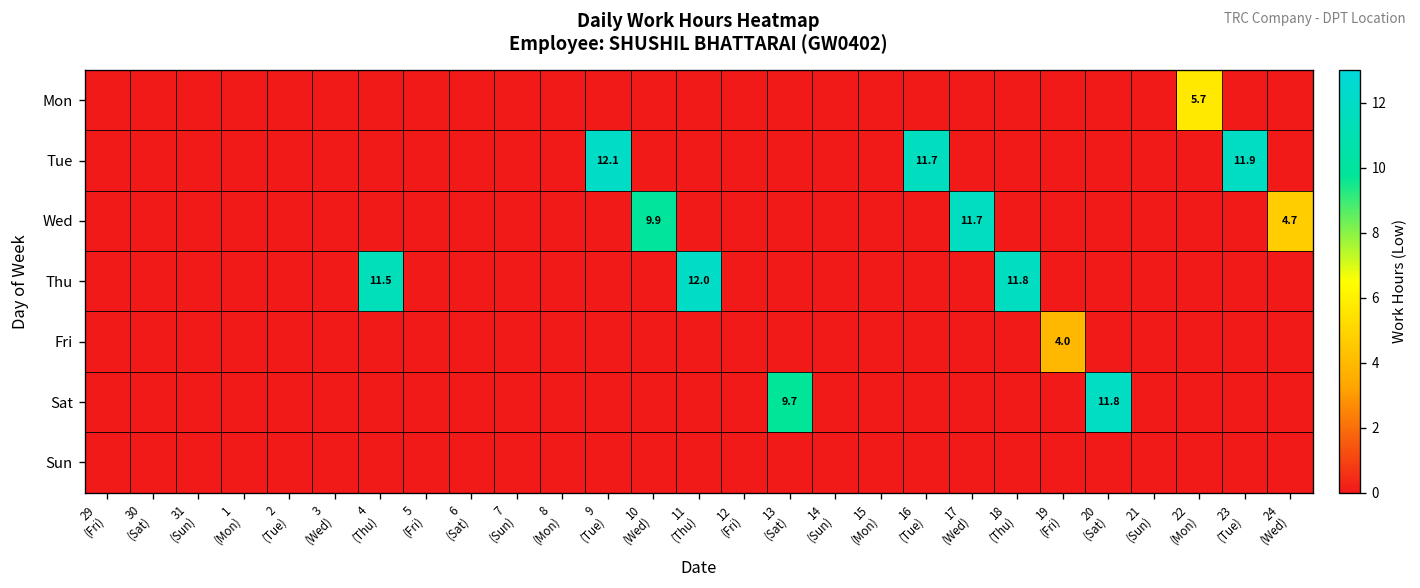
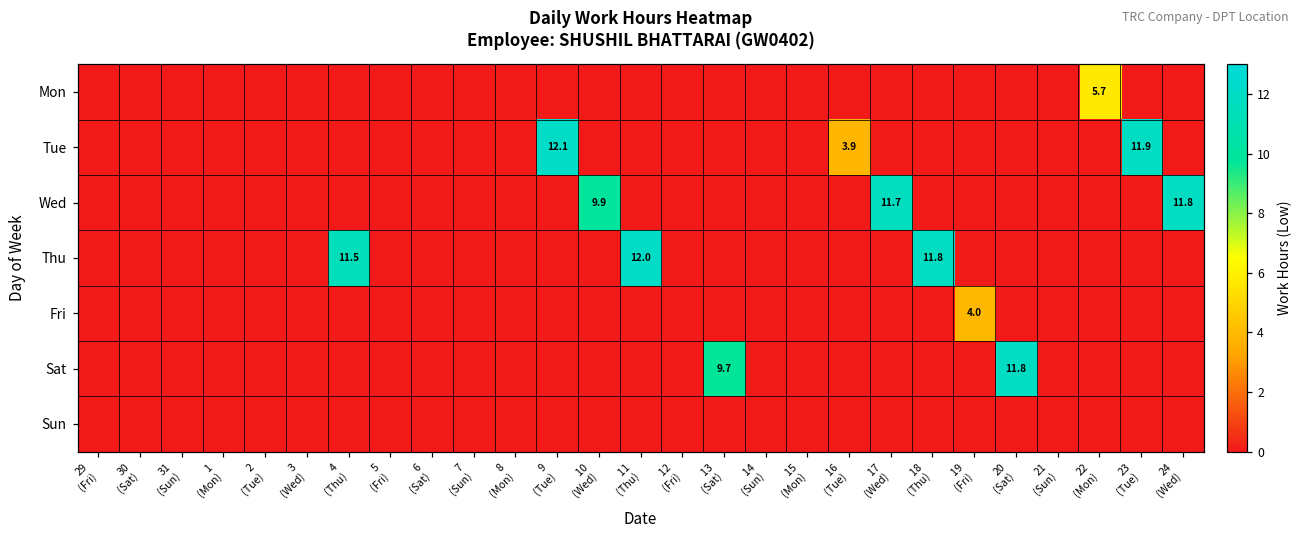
  {
    "Mon": {
      "22 (Mon)": 5.7
    },
    "Tue": {
      "9 (Tue)": 12.1,
-     "16 (Tue)": 11.7,
+     "16 (Tue)": 3.9,
      "23 (Tue)": 11.9
    },
    "Wed": {
      "10 (Wed)": 9.9,
      "17 (Wed)": 11.7,
-     "24 (Wed)": 4.7
+     "24 (Wed)": 11.8
    },
    "Thu": {
      "4 (Thu)": 11.5,
      "11 (Thu)": 12.0,
      "18 (Thu)": 11.8
    },
    "Fri": {
      "19 (Fri)": 4.0
    },
    "Sat": {
      "13 (Sat)": 9.7,
      "20 (Sat)": 11.8
    }
  }
